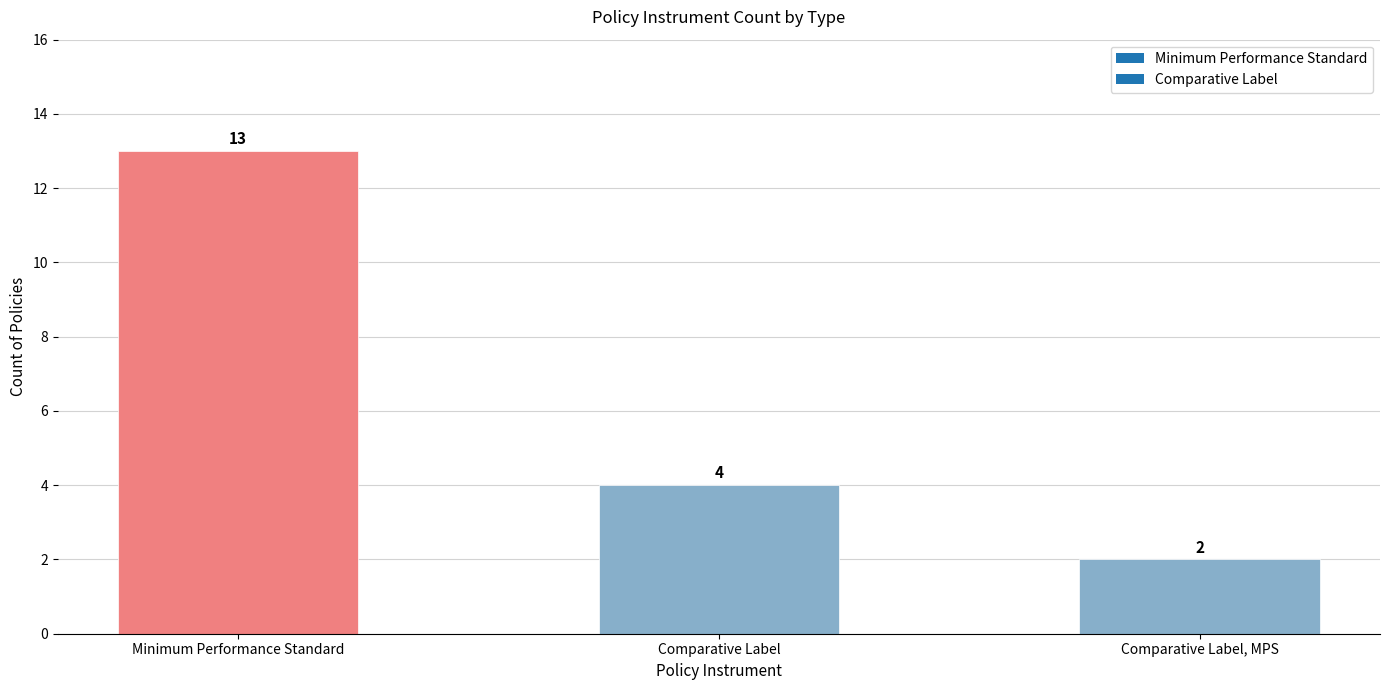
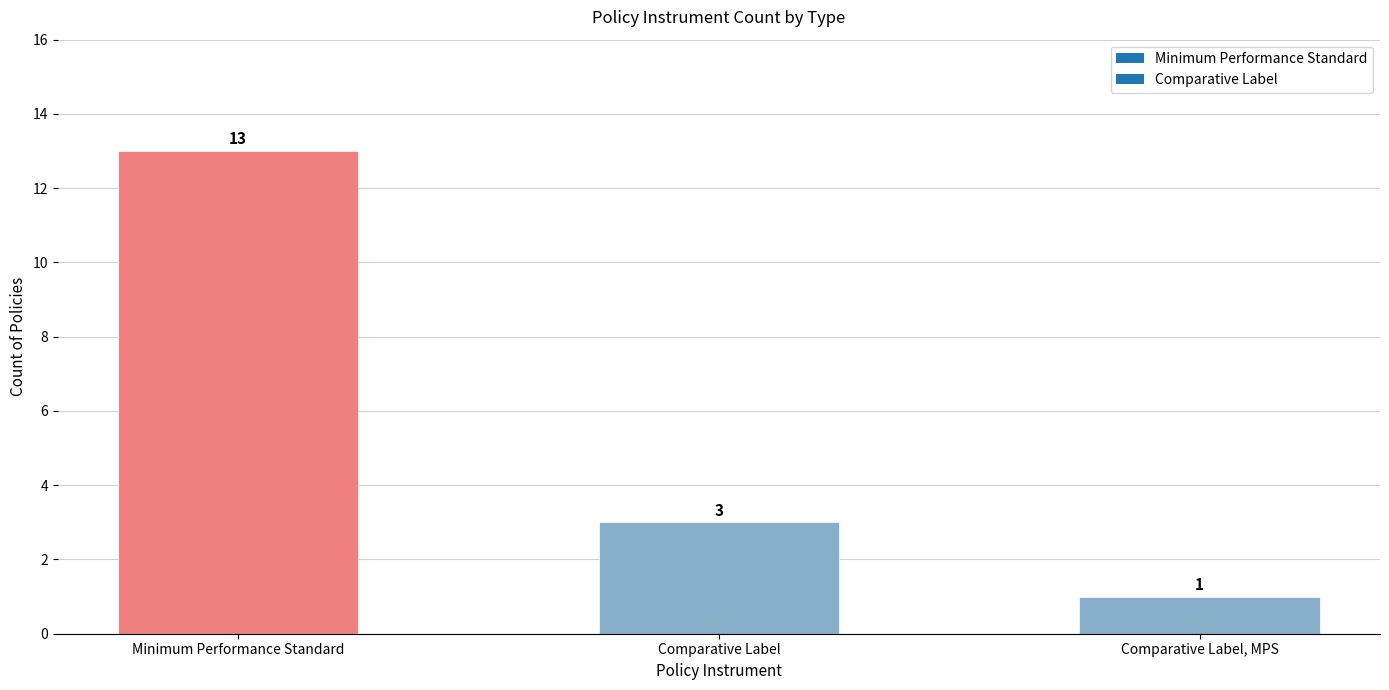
  {
    "Minimum Performance Standard": 13,
-   "Comparative Label": 4,
-   "Comparative Label, MPS": 2
+   "Comparative Label": 3,
+   "Comparative Label, MPS": 1
  }
